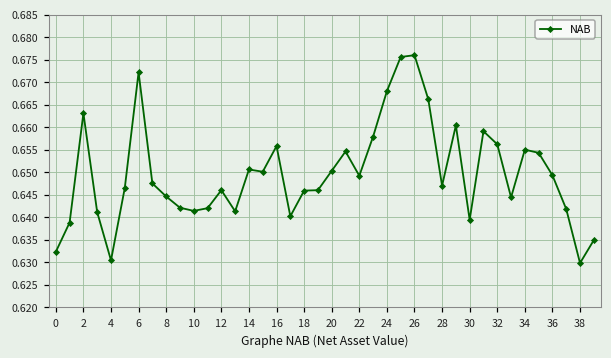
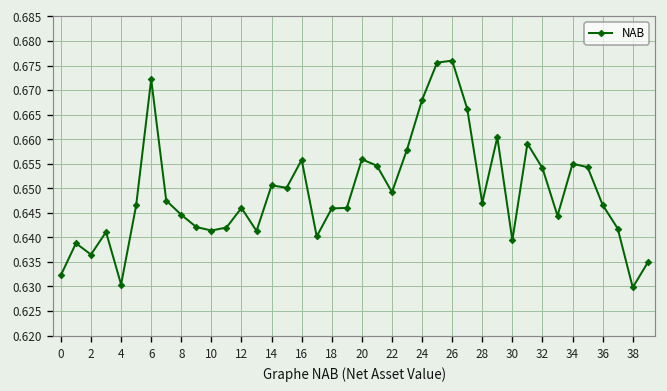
  {
    "0": 0.632,
-   "2": 0.663,
+   "2": 0.637,
    "4": 0.630,
    "6": 0.672,
    "8": 0.645,
    "10": 0.641,
    "12": 0.646,
    "14": 0.651,
    "16": 0.656,
    "18": 0.646,
-   "20": 0.650,
+   "20": 0.656,
    "22": 0.649,
    "24": 0.668,
    "26": 0.676,
    "28": 0.647,
    "30": 0.639,
-   "32": 0.656,
+   "32": 0.654,
    "34": 0.655,
-   "36": 0.649,
+   "36": 0.647,
    "38": 0.630
  }
